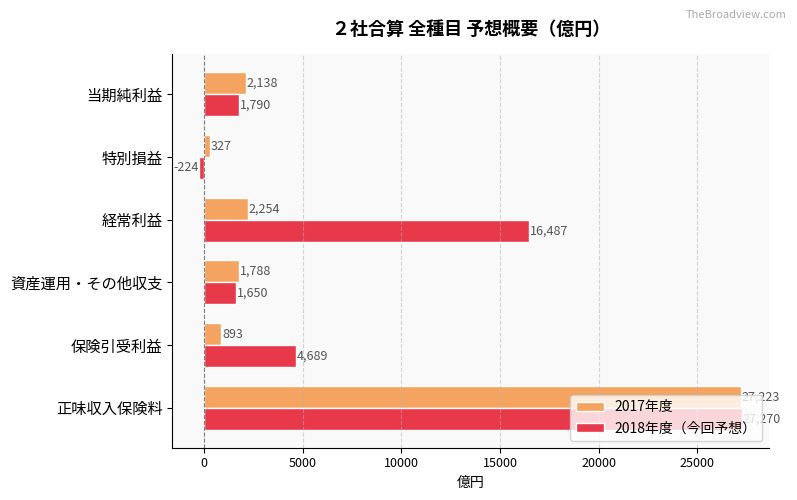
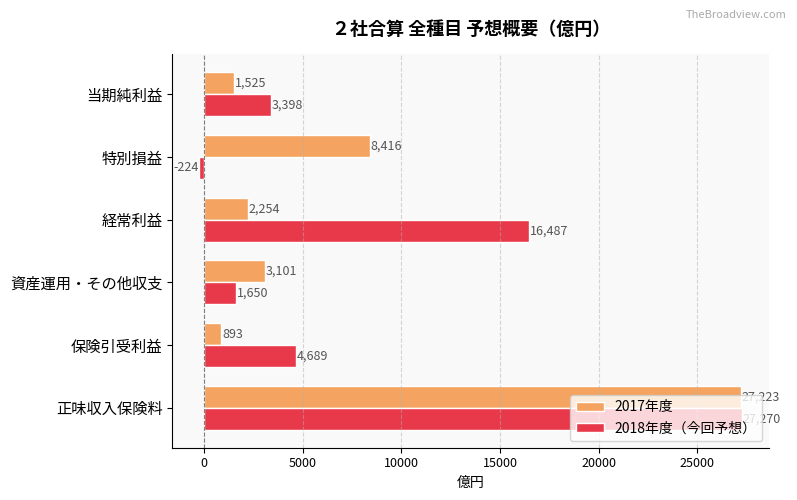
  {
    "2017年度": {
-     "当期純利益": "2,138",
-     "特別損益": "327",
+     "当期純利益": "1,525",
+     "特別損益": "8,416",
      "経常利益": "2,254",
-     "資産運用・その他収支": "1,788",
+     "資産運用・その他収支": "3,101",
      "保険引受利益": "893"
    },
    "2018年度（今回予想）": {
-     "当期純利益": "1,790",
+     "当期純利益": "3,398",
      "特別損益": "-224",
      "経常利益": "16,487",
      "資産運用・その他収支": "1,650",
      "保険引受利益": "4,689"
    }
  }
